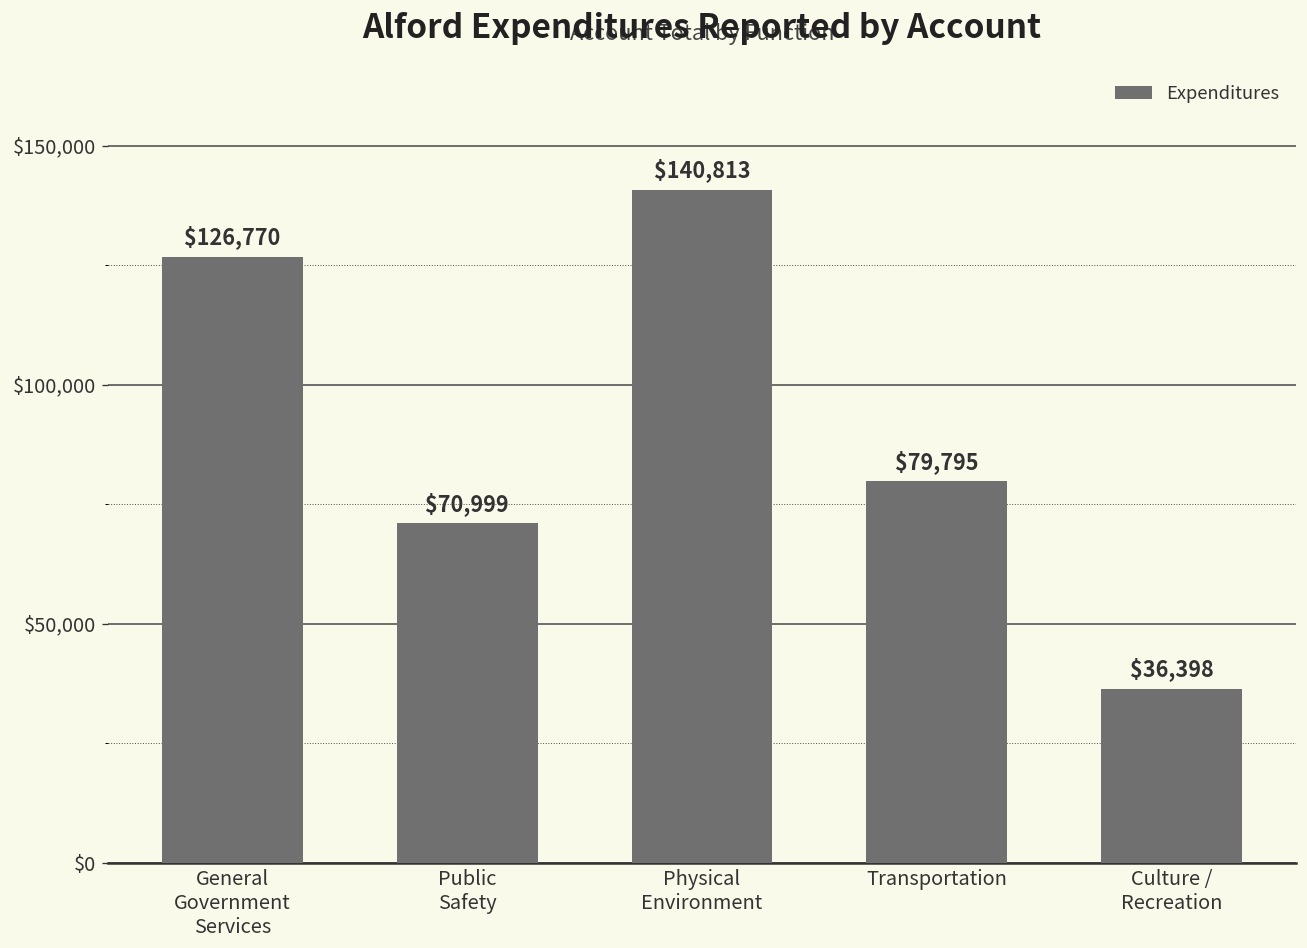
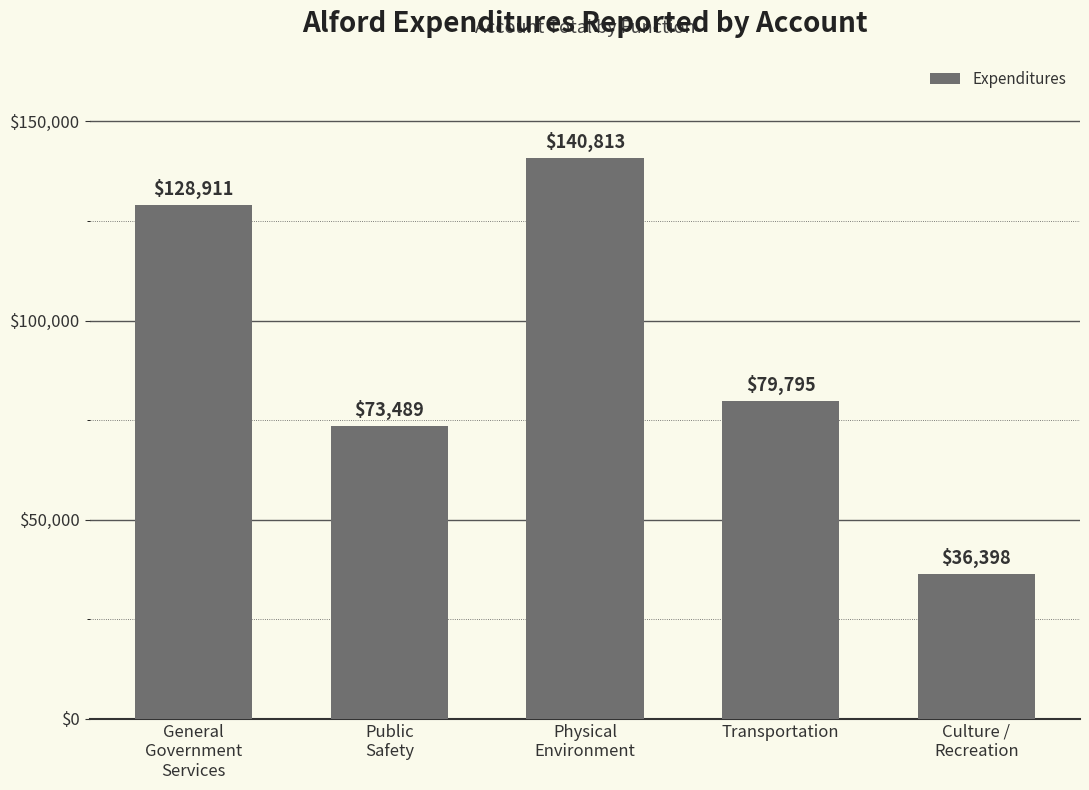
  {
-   "General Government Services": "$126,770",
-   "Public Safety": "$70,999",
+   "General Government Services": "$128,911",
+   "Public Safety": "$73,489",
    "Physical Environment": "$140,813",
    "Transportation": "$79,795",
    "Culture / Recreation": "$36,398"
  }
